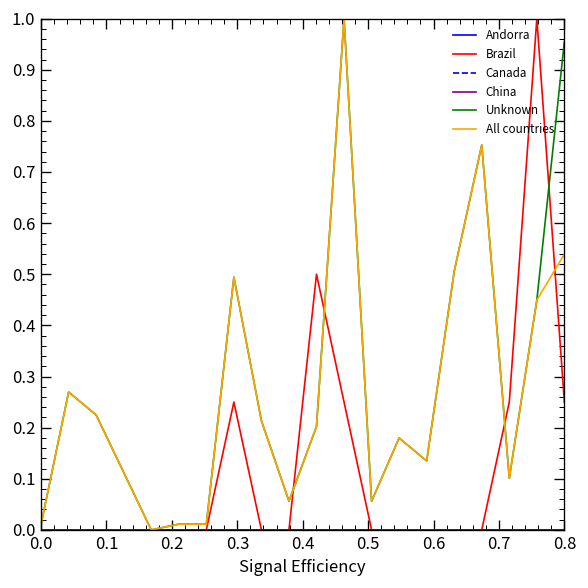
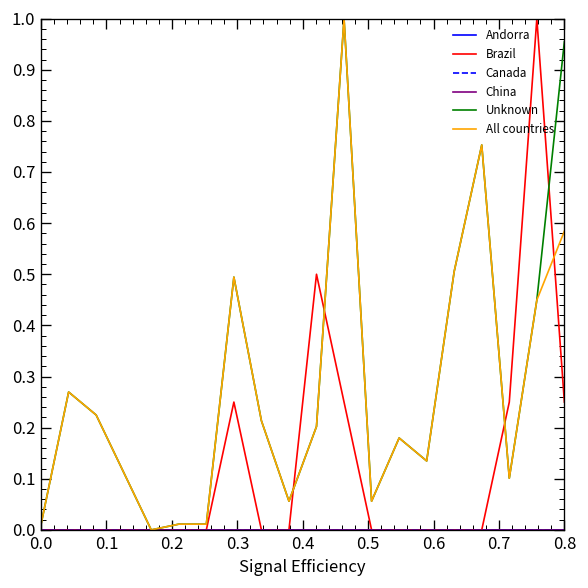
  {
    "China": {
      "0.8": 0.00
    },
    "Brazil": {
      "0.8": 0.25
    },
    "Unknown": {
      "0.8": 0.96
    },
    "All countries": {
-     "0.8": 0.54
+     "0.8": 0.58
    }
  }
